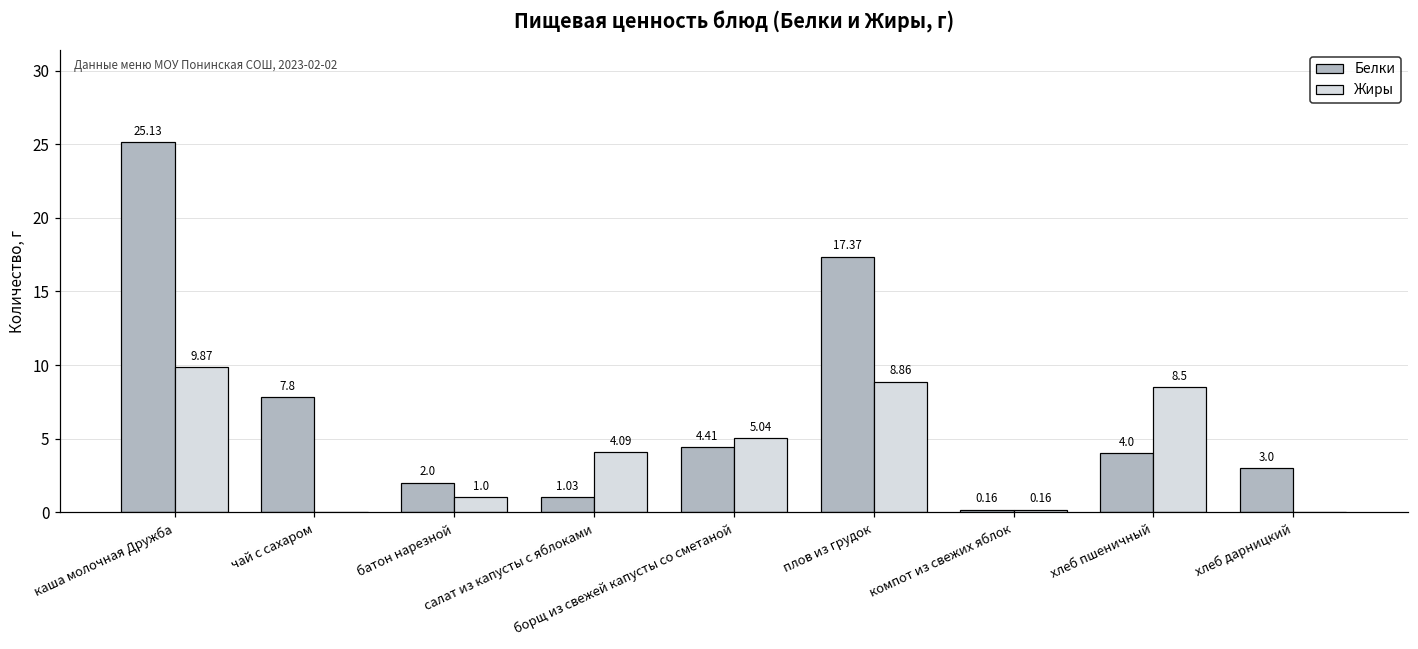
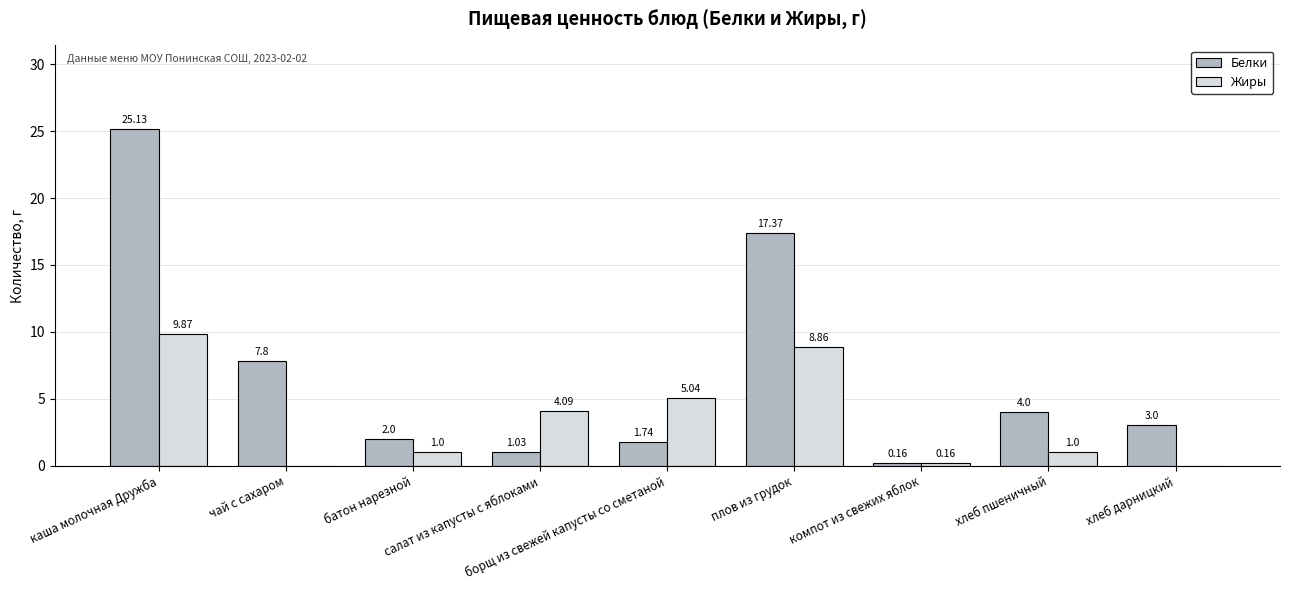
  {
    "Белки": {
      "каша молочная Дружба": 25.13,
      "чай с сахаром": 7.8,
      "батон нарезной": 2.0,
      "салат из капусты с яблоками": 1.03,
-     "борщ из свежей капусты со сметаной": 4.41,
+     "борщ из свежей капусты со сметаной": 1.74,
      "плов из грудок": 17.37,
      "компот из свежих яблок": 0.16,
      "хлеб пшеничный": 4.0,
      "хлеб дарницкий": 3.0
    },
    "Жиры": {
      "каша молочная Дружба": 9.87,
      "батон нарезной": 1.0,
      "салат из капусты с яблоками": 4.09,
      "борщ из свежей капусты со сметаной": 5.04,
      "плов из грудок": 8.86,
      "компот из свежих яблок": 0.16,
-     "хлеб пшеничный": 8.5
+     "хлеб пшеничный": 1.0
    }
  }
